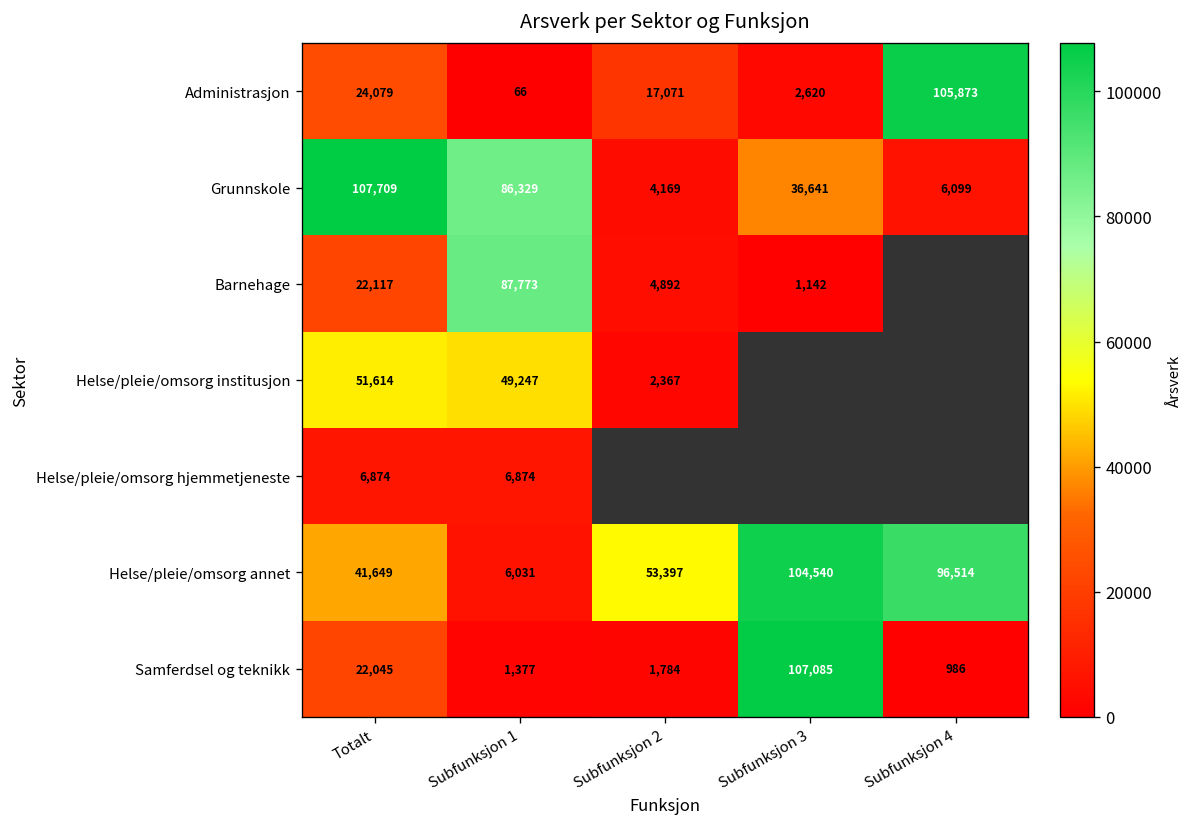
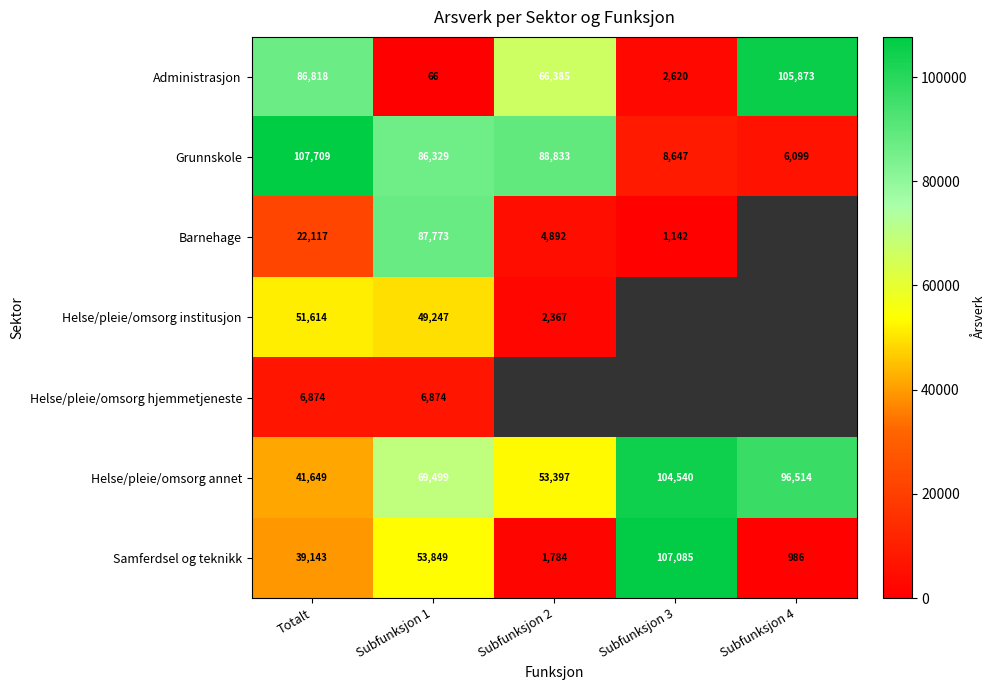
  {
    "Administrasjon": {
-     "Totalt": "24,079",
+     "Totalt": "86,818",
      "Subfunksjon 1": "66",
-     "Subfunksjon 2": "17,071",
+     "Subfunksjon 2": "66,385",
      "Subfunksjon 3": "2,620",
      "Subfunksjon 4": "105,873"
    },
    "Grunnskole": {
      "Totalt": "107,709",
      "Subfunksjon 1": "86,329",
-     "Subfunksjon 2": "4,169",
-     "Subfunksjon 3": "36,641",
+     "Subfunksjon 2": "88,833",
+     "Subfunksjon 3": "8,647",
      "Subfunksjon 4": "6,099"
    },
    "Barnehage": {
      "Totalt": "22,117",
      "Subfunksjon 1": "87,773",
      "Subfunksjon 2": "4,892",
      "Subfunksjon 3": "1,142"
    },
    "Helse/pleie/omsorg institusjon": {
      "Totalt": "51,614",
      "Subfunksjon 1": "49,247",
      "Subfunksjon 2": "2,367"
    },
    "Helse/pleie/omsorg hjemmetjeneste": {
      "Totalt": "6,874",
      "Subfunksjon 1": "6,874"
    },
    "Helse/pleie/omsorg annet": {
      "Totalt": "41,649",
-     "Subfunksjon 1": "6,031",
+     "Subfunksjon 1": "69,499",
      "Subfunksjon 2": "53,397",
      "Subfunksjon 3": "104,540",
      "Subfunksjon 4": "96,514"
    },
    "Samferdsel og teknikk": {
-     "Totalt": "22,045",
-     "Subfunksjon 1": "1,377",
+     "Totalt": "39,143",
+     "Subfunksjon 1": "53,849",
      "Subfunksjon 2": "1,784",
      "Subfunksjon 3": "107,085",
      "Subfunksjon 4": "986"
    }
  }
